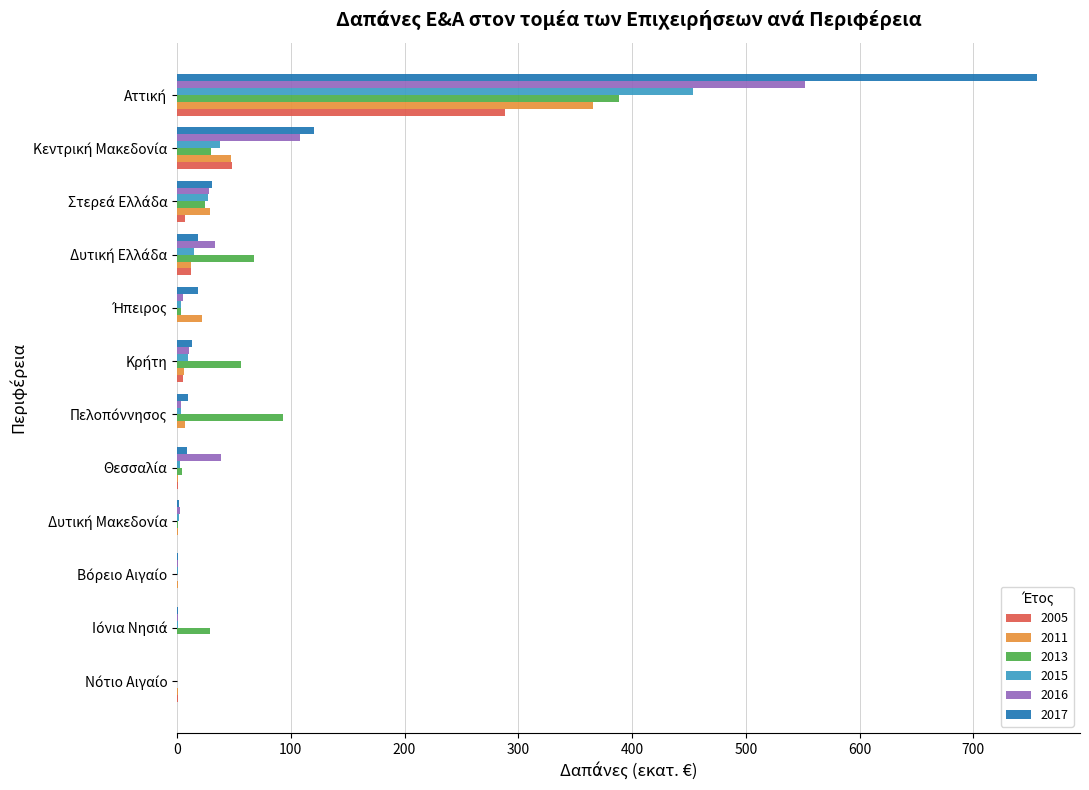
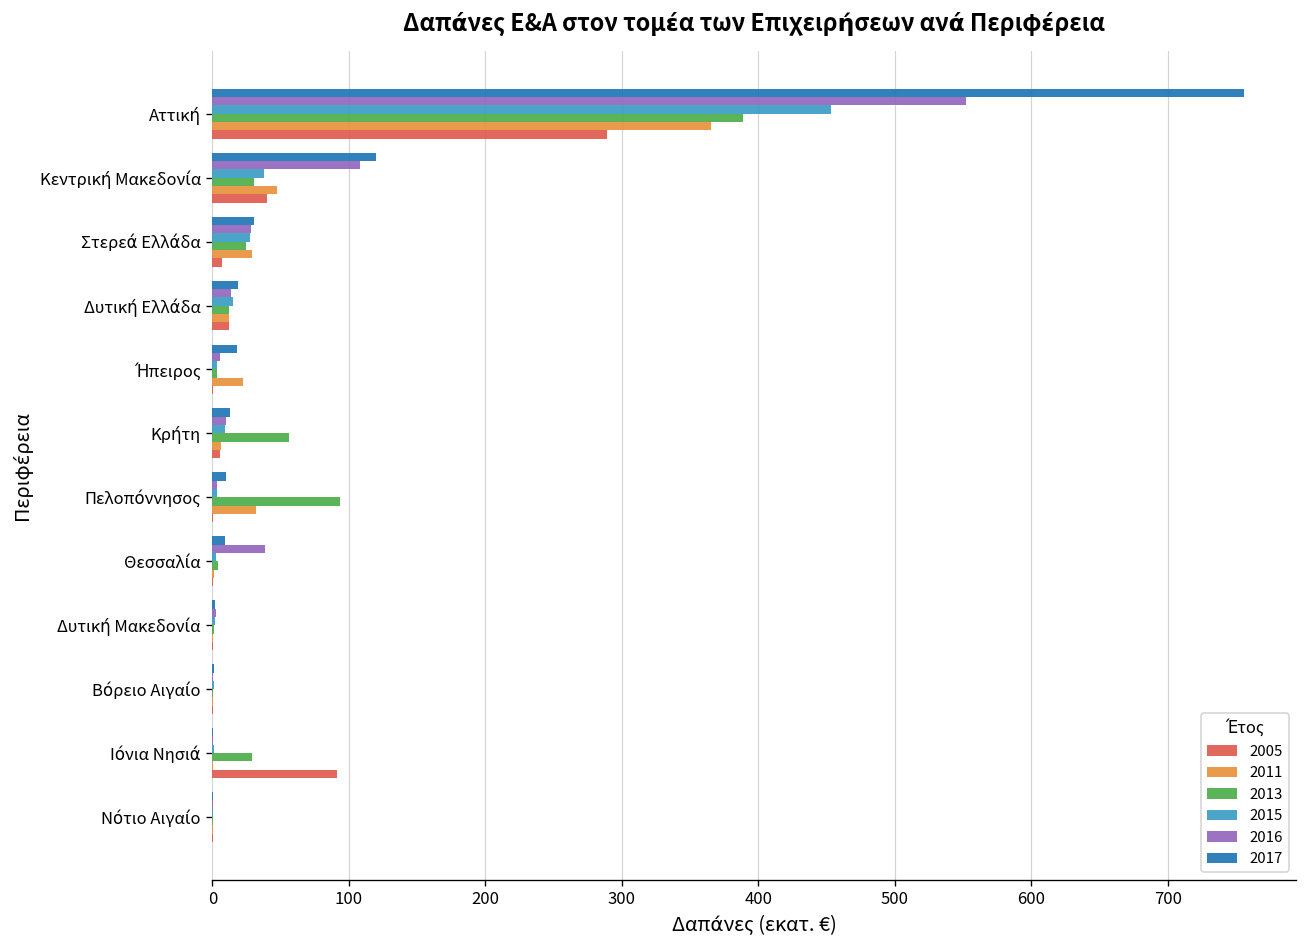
  {
    "2005": {
      "Αττική": 289,
-     "Κεντρική Μακεδονία": 48,
+     "Κεντρική Μακεδονία": 40,
      "Στερεά Ελλάδα": 7,
      "Δυτική Ελλάδα": 12,
      "Κρήτη": 6,
-     "Ιόνια Νησιά": 0
+     "Ιόνια Νησιά": 91
    },
    "2011": {
      "Αττική": 365,
      "Κεντρική Μακεδονία": 47,
      "Στερεά Ελλάδα": 29,
      "Δυτική Ελλάδα": 12,
      "Ήπειρος": 22,
      "Κρήτη": 7,
-     "Πελοπόννησος": 7
+     "Πελοπόννησος": 32
    },
    "2013": {
      "Αττική": 389,
      "Κεντρική Μακεδονία": 30,
      "Στερεά Ελλάδα": 25,
-     "Δυτική Ελλάδα": 68,
+     "Δυτική Ελλάδα": 12,
      "Ήπειρος": 3,
      "Κρήτη": 56,
      "Πελοπόννησος": 94,
      "Θεσσαλία": 4,
      "Ιόνια Νησιά": 29
    },
    "2016": {
      "Αττική": 552,
      "Κεντρική Μακεδονία": 108,
      "Στερεά Ελλάδα": 28,
-     "Δυτική Ελλάδα": 34,
+     "Δυτική Ελλάδα": 14,
      "Ήπειρος": 5,
      "Κρήτη": 10,
      "Πελοπόννησος": 4,
      "Θεσσαλία": 38,
      "Δυτική Μακεδονία": 2
    }
  }
